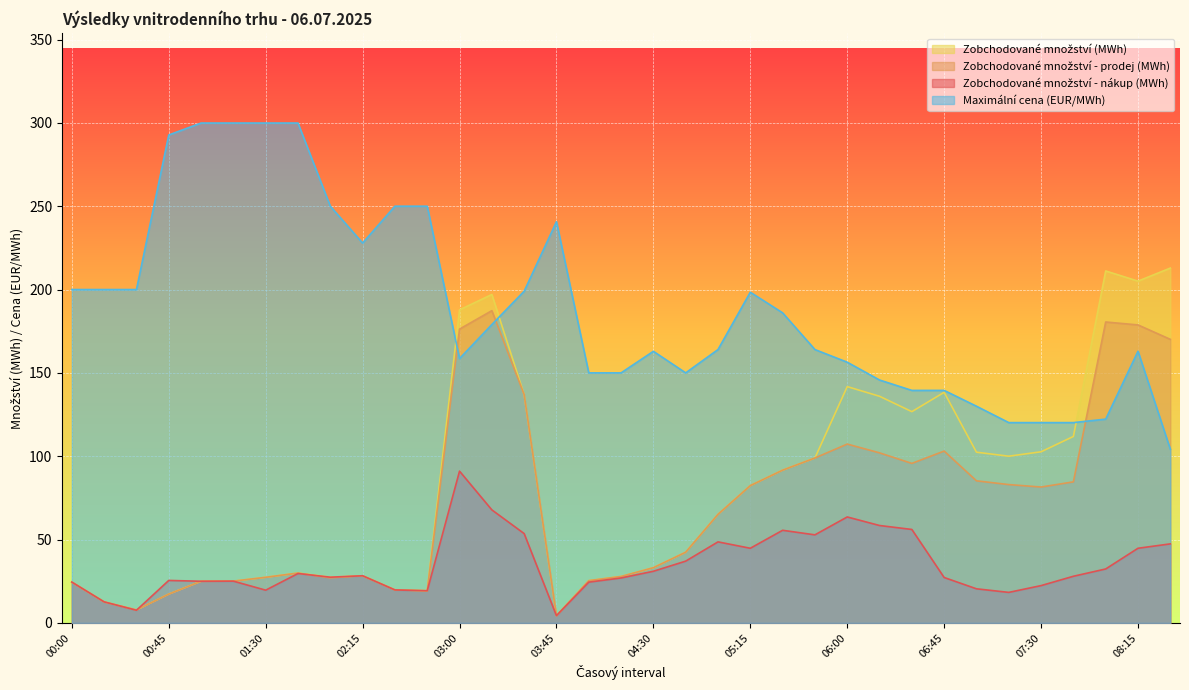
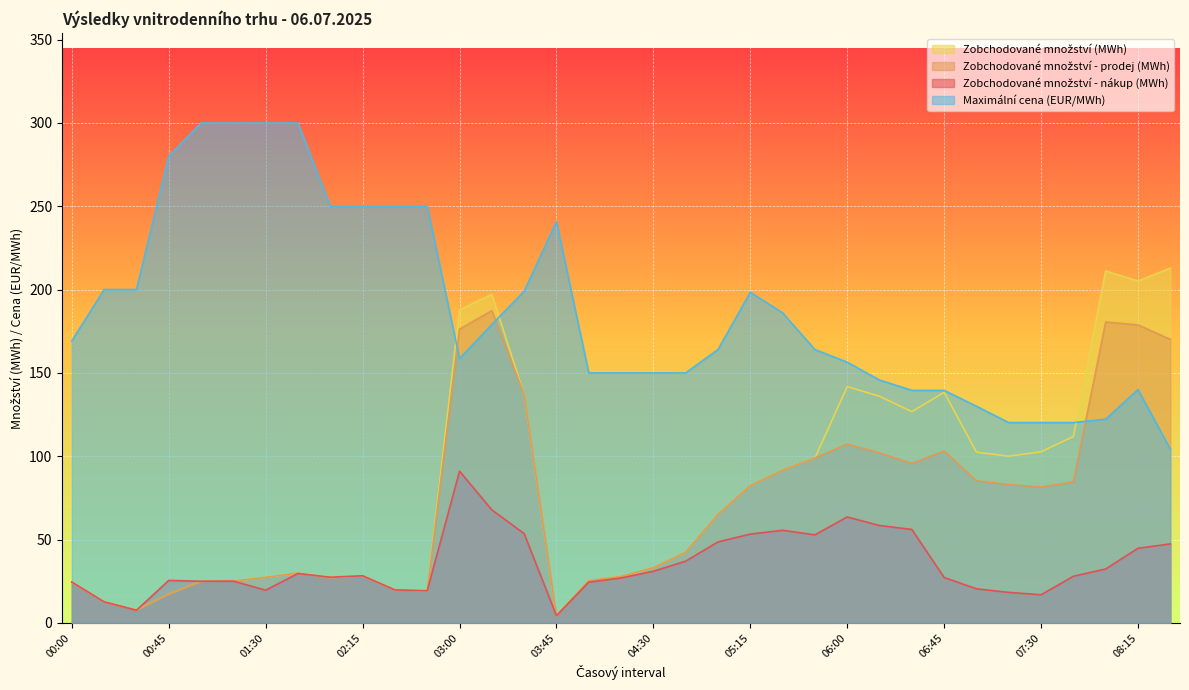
  {
    "Zobchodované množství - nákup (MWh)": {
      "00:45": 26,
      "01:30": 20,
      "03:00": 91,
      "04:30": 31,
-     "05:15": 45,
+     "05:15": 53,
      "06:00": 64,
      "06:45": 27,
-     "07:30": 22,
+     "07:30": 17,
      "08:15": 45
    },
    "Maximální cena (EUR/MWh)": {
-     "00:00": 200,
-     "00:45": 293,
+     "00:00": 169,
+     "00:45": 280,
      "01:30": 300,
-     "02:15": 228,
+     "02:15": 250,
      "03:00": 159,
      "03:45": 241,
-     "04:30": 163,
+     "04:30": 150,
      "05:15": 198,
      "06:00": 156,
      "07:30": 120,
-     "08:15": 163
+     "08:15": 140
    }
  }
